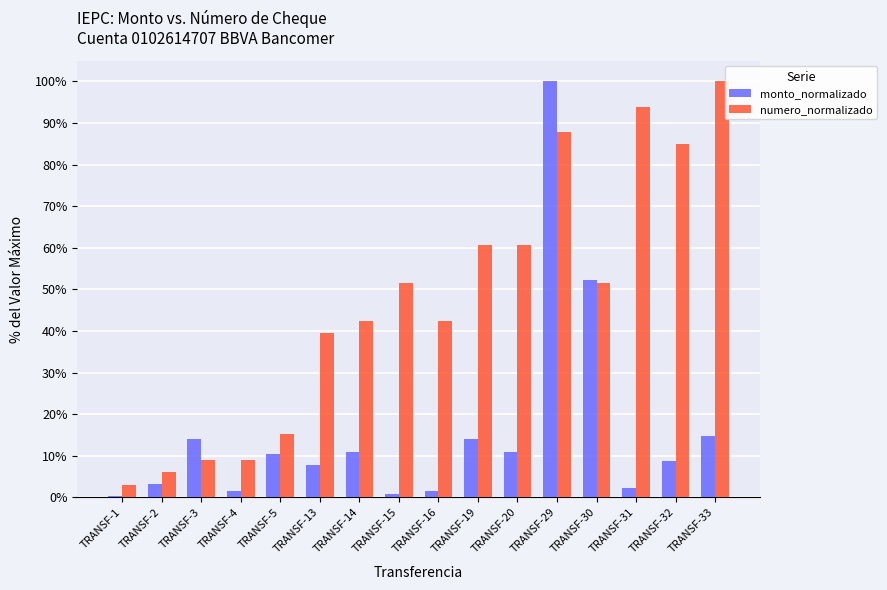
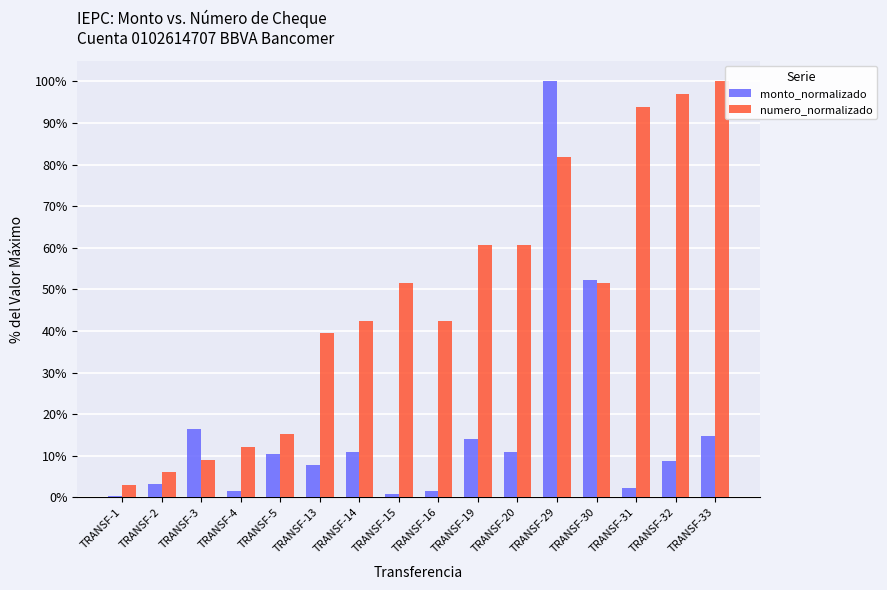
  {
    "monto_normalizado": {
      "TRANSF-2": "3%",
-     "TRANSF-3": "14%",
+     "TRANSF-3": "16%",
      "TRANSF-4": "1%",
      "TRANSF-5": "10%",
      "TRANSF-13": "8%",
      "TRANSF-14": "11%",
      "TRANSF-15": "1%",
      "TRANSF-16": "1%",
      "TRANSF-19": "14%",
      "TRANSF-20": "11%",
      "TRANSF-29": "100%",
      "TRANSF-30": "52%",
      "TRANSF-31": "2%",
      "TRANSF-32": "9%",
      "TRANSF-33": "15%"
    },
    "numero_normalizado": {
      "TRANSF-1": "3%",
      "TRANSF-2": "6%",
      "TRANSF-3": "9%",
-     "TRANSF-4": "9%",
+     "TRANSF-4": "12%",
      "TRANSF-5": "15%",
      "TRANSF-13": "39%",
      "TRANSF-14": "42%",
      "TRANSF-15": "52%",
      "TRANSF-16": "42%",
      "TRANSF-19": "61%",
      "TRANSF-20": "61%",
-     "TRANSF-29": "88%",
+     "TRANSF-29": "82%",
      "TRANSF-30": "52%",
      "TRANSF-31": "94%",
-     "TRANSF-32": "85%",
+     "TRANSF-32": "97%",
      "TRANSF-33": "100%"
    }
  }
